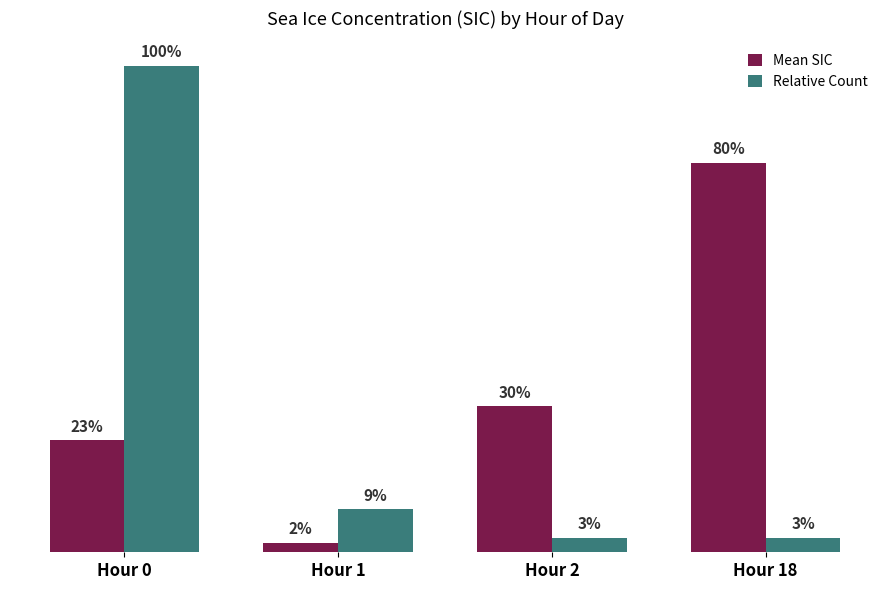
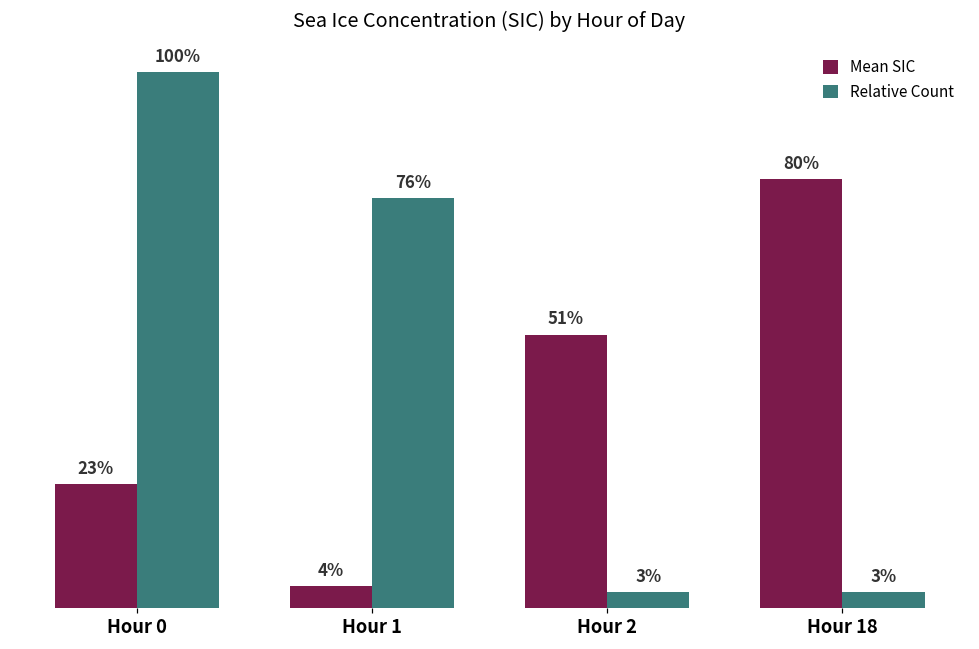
  {
    "Mean SIC": {
      "Hour 0": "23%",
-     "Hour 1": "2%",
-     "Hour 2": "30%",
+     "Hour 1": "4%",
+     "Hour 2": "51%",
      "Hour 18": "80%"
    },
    "Relative Count": {
      "Hour 0": "100%",
-     "Hour 1": "9%",
+     "Hour 1": "76%",
      "Hour 2": "3%",
      "Hour 18": "3%"
    }
  }
